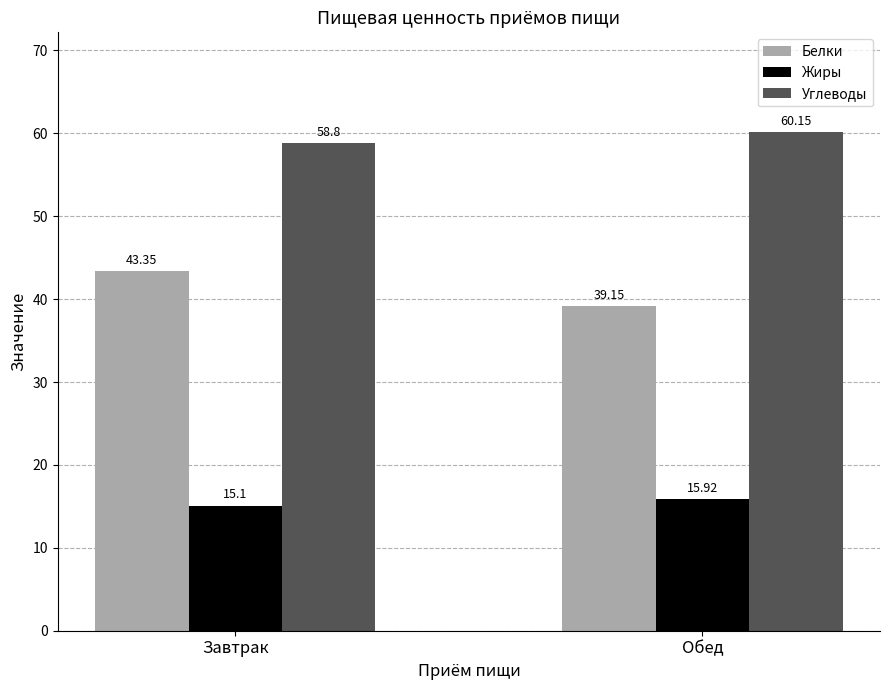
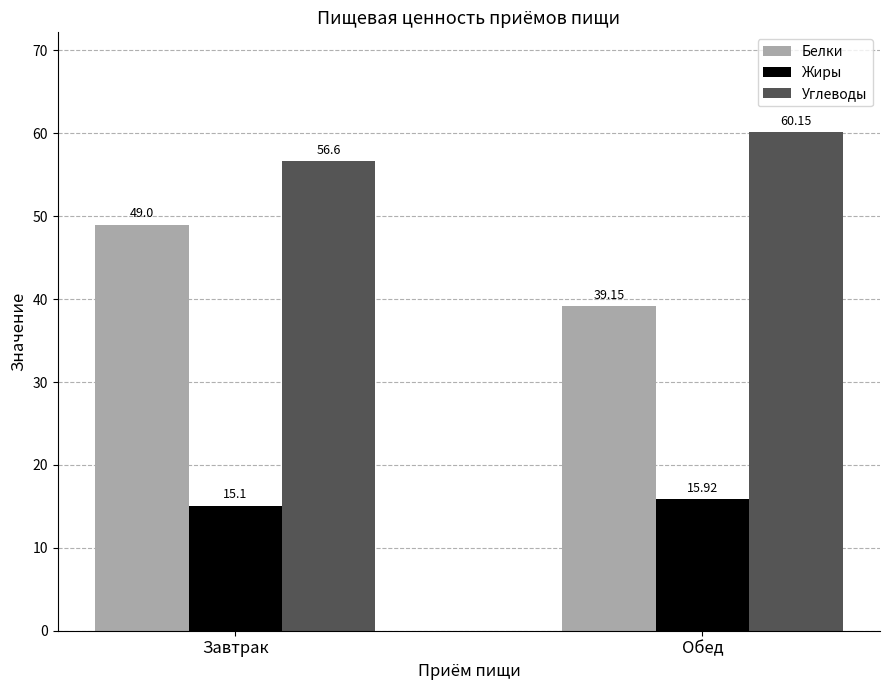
  {
    "Белки": {
-     "Завтрак": 43.35,
+     "Завтрак": 49.0,
      "Обед": 39.15
    },
    "Жиры": {
      "Завтрак": 15.1,
      "Обед": 15.92
    },
    "Углеводы": {
-     "Завтрак": 58.8,
+     "Завтрак": 56.6,
      "Обед": 60.15
    }
  }
